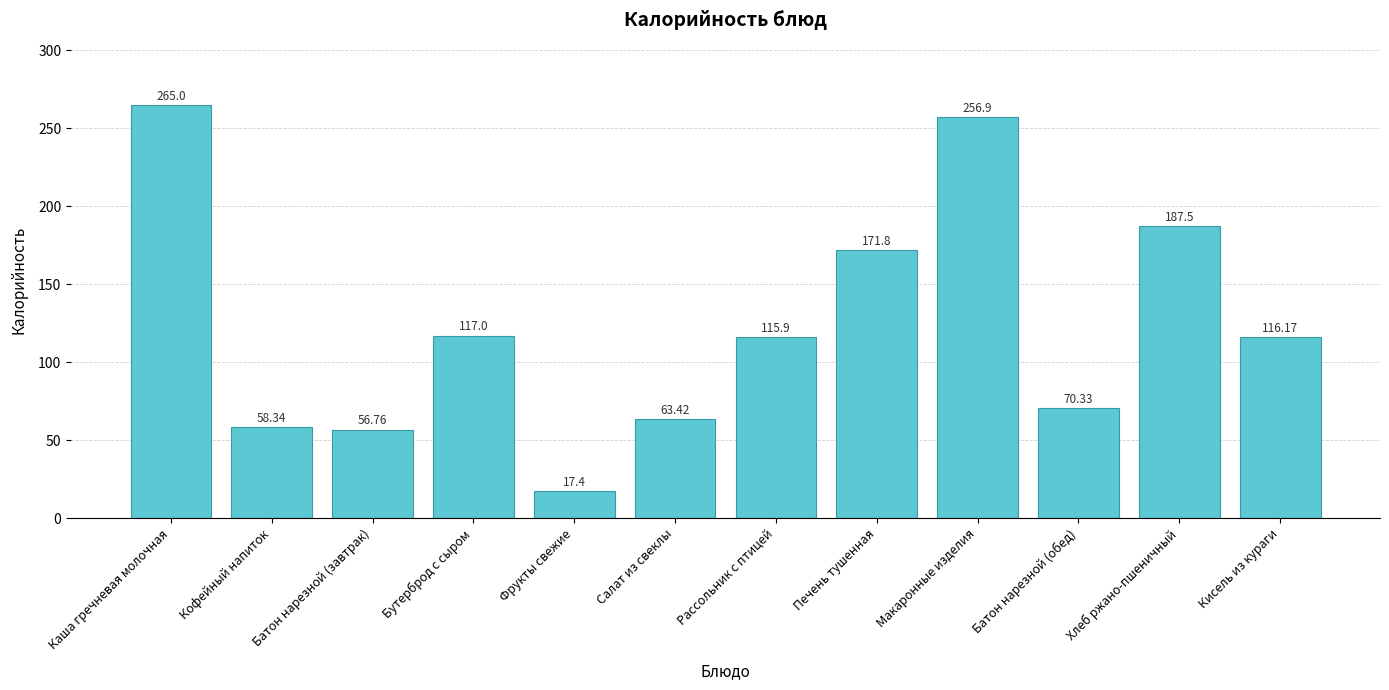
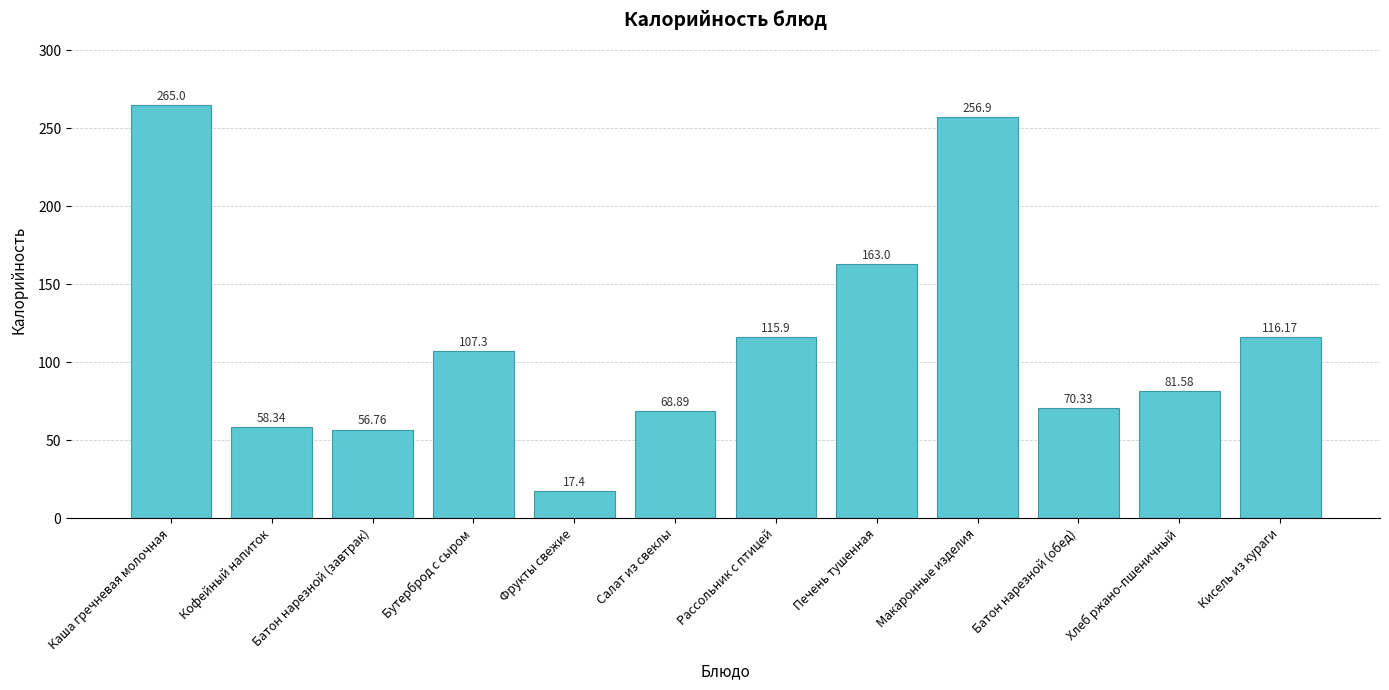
  {
    "Каша гречневая молочная": 265.0,
    "Кофейный напиток": 58.34,
    "Батон нарезной (завтрак)": 56.76,
-   "Бутерброд с сыром": 117.0,
+   "Бутерброд с сыром": 107.3,
    "Фрукты свежие": 17.4,
-   "Салат из свеклы": 63.42,
+   "Салат из свеклы": 68.89,
    "Рассольник с птицей": 115.9,
-   "Печень тушенная": 171.8,
+   "Печень тушенная": 163.0,
    "Макаронные изделия": 256.9,
    "Батон нарезной (обед)": 70.33,
-   "Хлеб ржано-пшеничный": 187.5,
+   "Хлеб ржано-пшеничный": 81.58,
    "Кисель из кураги": 116.17
  }
